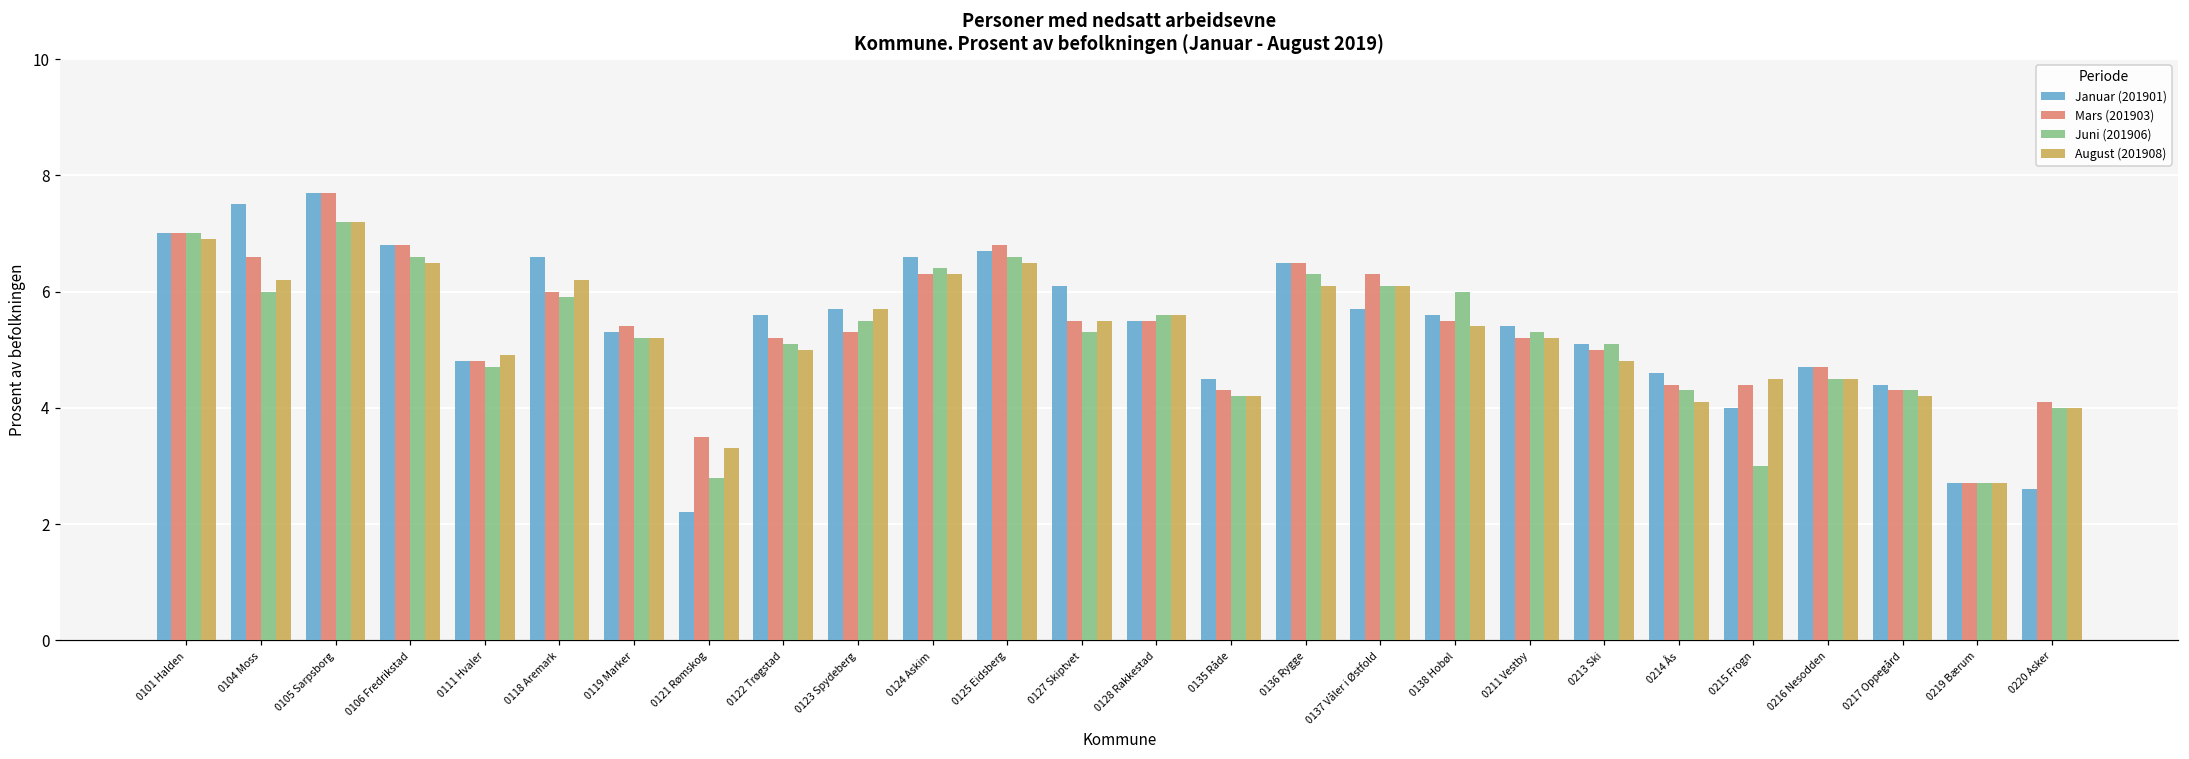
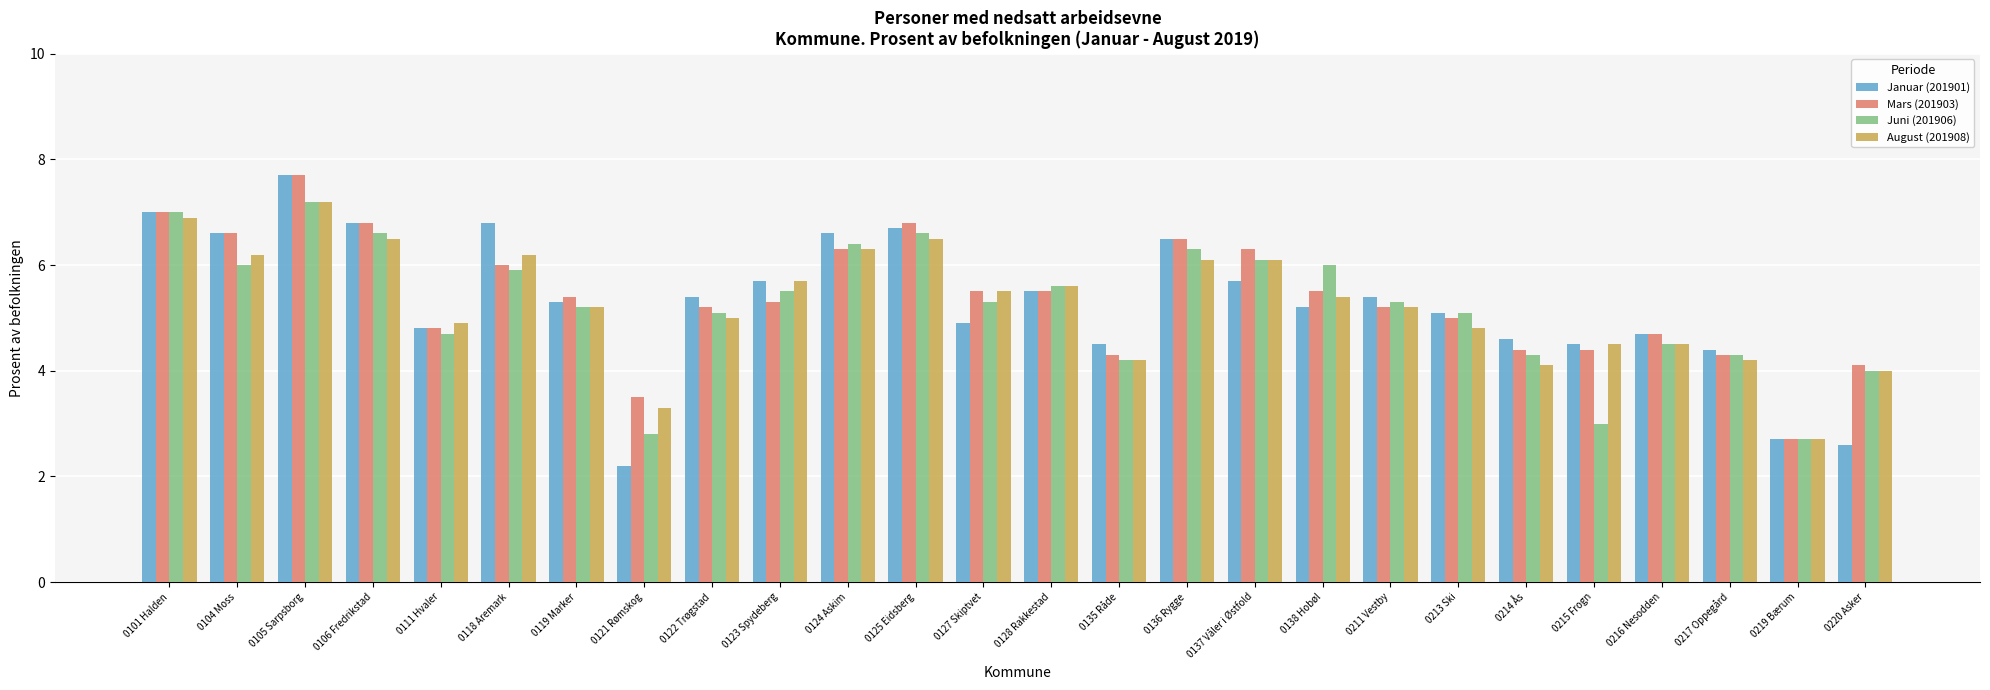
  {
    "Januar (201901)": {
      "0101 Halden": 7.0,
-     "0104 Moss": 7.5,
+     "0104 Moss": 6.6,
      "0105 Sarpsborg": 7.7,
      "0106 Fredrikstad": 6.8,
      "0111 Hvaler": 4.8,
-     "0118 Aremark": 6.6,
+     "0118 Aremark": 6.8,
      "0119 Marker": 5.3,
      "0121 Rømskog": 2.2,
-     "0122 Trøgstad": 5.6,
+     "0122 Trøgstad": 5.4,
      "0123 Spydeberg": 5.7,
      "0124 Askim": 6.6,
      "0125 Eidsberg": 6.7,
-     "0127 Skiptvet": 6.1,
+     "0127 Skiptvet": 4.9,
      "0128 Rakkestad": 5.5,
      "0135 Råde": 4.5,
      "0136 Rygge": 6.5,
      "0137 Våler i Østfold": 5.7,
-     "0138 Hobøl": 5.6,
+     "0138 Hobøl": 5.2,
      "0211 Vestby": 5.4,
      "0213 Ski": 5.1,
      "0214 Ås": 4.6,
-     "0215 Frogn": 4.0,
+     "0215 Frogn": 4.5,
      "0216 Nesodden": 4.7,
      "0217 Oppegård": 4.4,
      "0219 Bærum": 2.7,
      "0220 Asker": 2.6
    },
    "Juni (201906)": {
      "0101 Halden": 7.0,
      "0104 Moss": 6.0,
      "0105 Sarpsborg": 7.2,
      "0106 Fredrikstad": 6.6,
      "0111 Hvaler": 4.7,
      "0118 Aremark": 5.9,
      "0119 Marker": 5.2,
      "0121 Rømskog": 2.8,
      "0122 Trøgstad": 5.1,
      "0123 Spydeberg": 5.5,
      "0124 Askim": 6.4,
      "0125 Eidsberg": 6.6,
      "0127 Skiptvet": 5.3,
      "0128 Rakkestad": 5.6,
      "0135 Råde": 4.2,
      "0136 Rygge": 6.3,
      "0137 Våler i Østfold": 6.1,
      "0138 Hobøl": 6.0,
      "0211 Vestby": 5.3,
      "0213 Ski": 5.1,
      "0214 Ås": 4.3,
      "0215 Frogn": 3.0,
      "0216 Nesodden": 4.5,
      "0217 Oppegård": 4.3,
      "0219 Bærum": 2.7,
      "0220 Asker": 4.0
    }
  }
